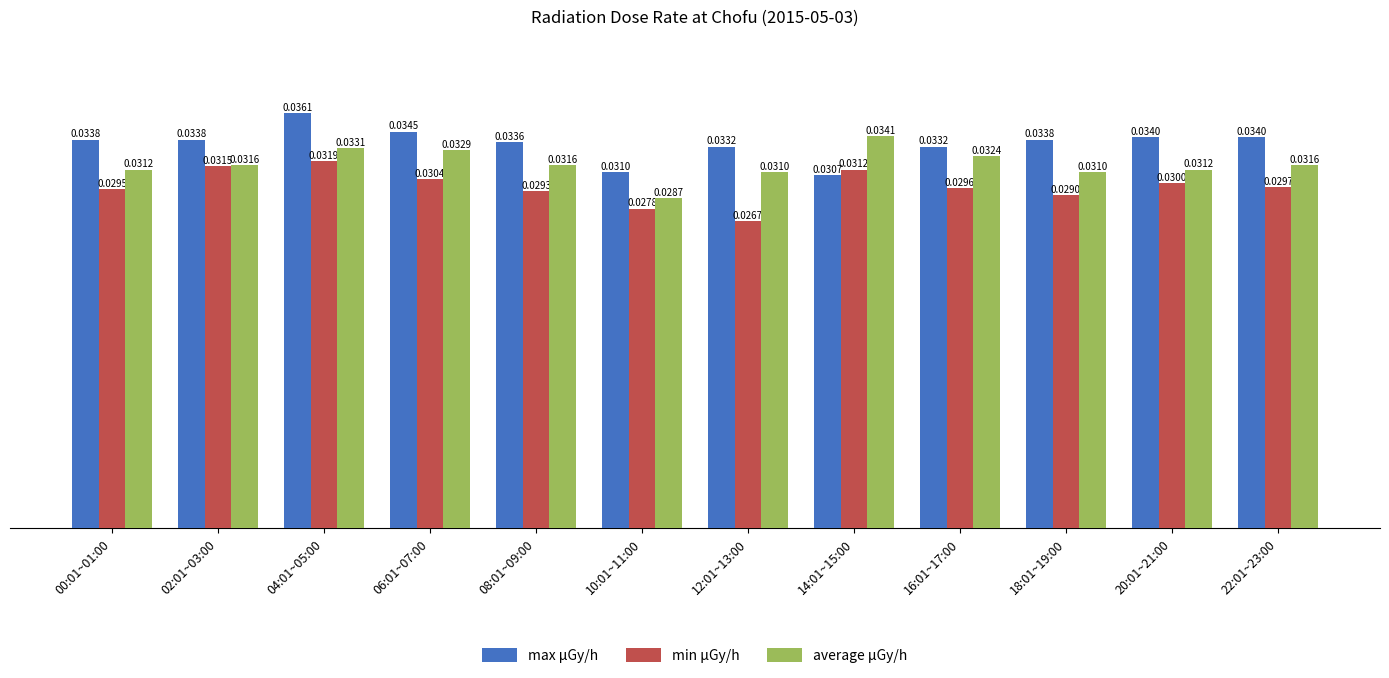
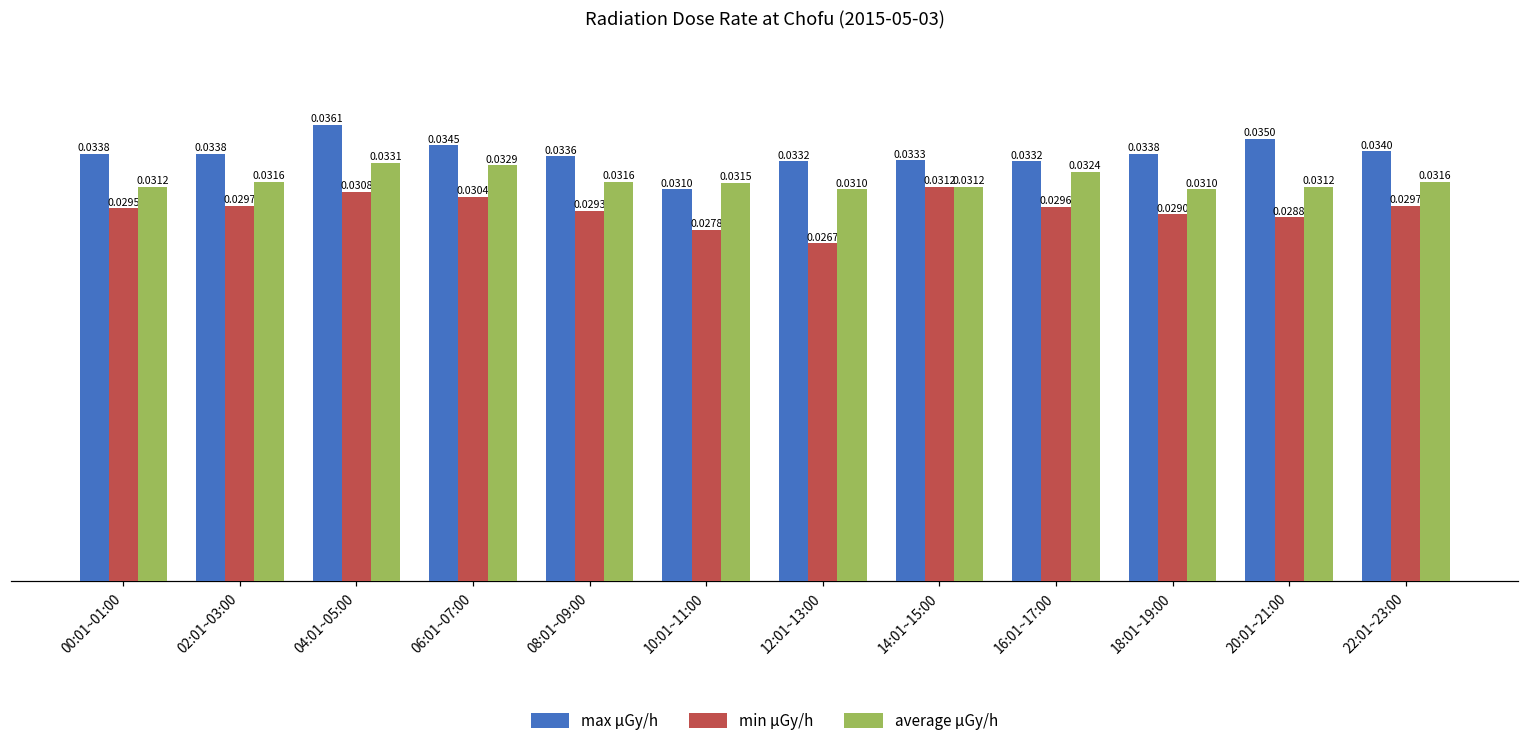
  {
    "max μGy/h": {
      "00:01~01:00": 0.0338,
      "02:01~03:00": 0.0338,
      "04:01~05:00": 0.0361,
      "06:01~07:00": 0.0345,
      "08:01~09:00": 0.0336,
      "10:01~11:00": 0.0310,
      "12:01~13:00": 0.0332,
-     "14:01~15:00": 0.0307,
+     "14:01~15:00": 0.0333,
      "16:01~17:00": 0.0332,
      "18:01~19:00": 0.0338,
-     "20:01~21:00": 0.0340,
+     "20:01~21:00": 0.0350,
      "22:01~23:00": 0.0340
    },
    "min μGy/h": {
      "00:01~01:00": 0.0295,
-     "02:01~03:00": 0.0315,
-     "04:01~05:00": 0.0319,
+     "02:01~03:00": 0.0297,
+     "04:01~05:00": 0.0308,
      "06:01~07:00": 0.0304,
      "08:01~09:00": 0.0293,
      "10:01~11:00": 0.0278,
      "12:01~13:00": 0.0267,
      "14:01~15:00": 0.0312,
      "16:01~17:00": 0.0296,
      "18:01~19:00": 0.0290,
-     "20:01~21:00": 0.0300,
+     "20:01~21:00": 0.0288,
      "22:01~23:00": 0.0297
    },
    "average μGy/h": {
      "00:01~01:00": 0.0312,
      "02:01~03:00": 0.0316,
      "04:01~05:00": 0.0331,
      "06:01~07:00": 0.0329,
      "08:01~09:00": 0.0316,
-     "10:01~11:00": 0.0287,
+     "10:01~11:00": 0.0315,
      "12:01~13:00": 0.0310,
-     "14:01~15:00": 0.0341,
+     "14:01~15:00": 0.0312,
      "16:01~17:00": 0.0324,
      "18:01~19:00": 0.0310,
      "20:01~21:00": 0.0312,
      "22:01~23:00": 0.0316
    }
  }
